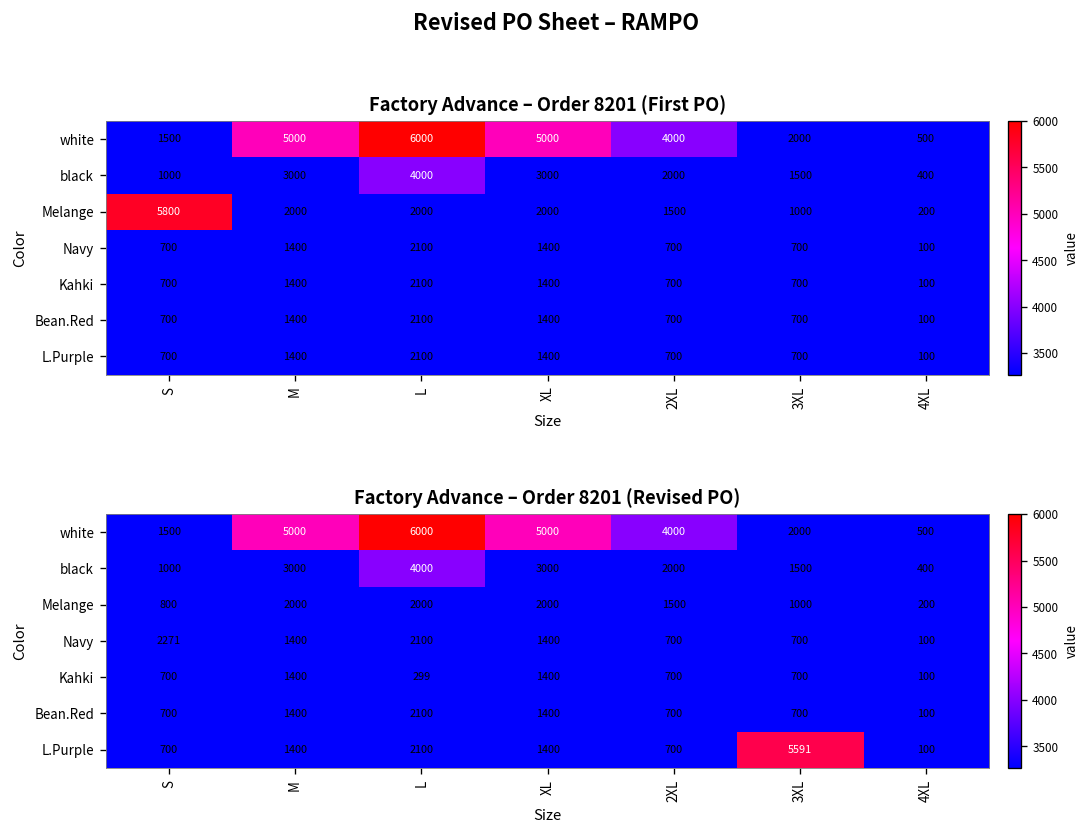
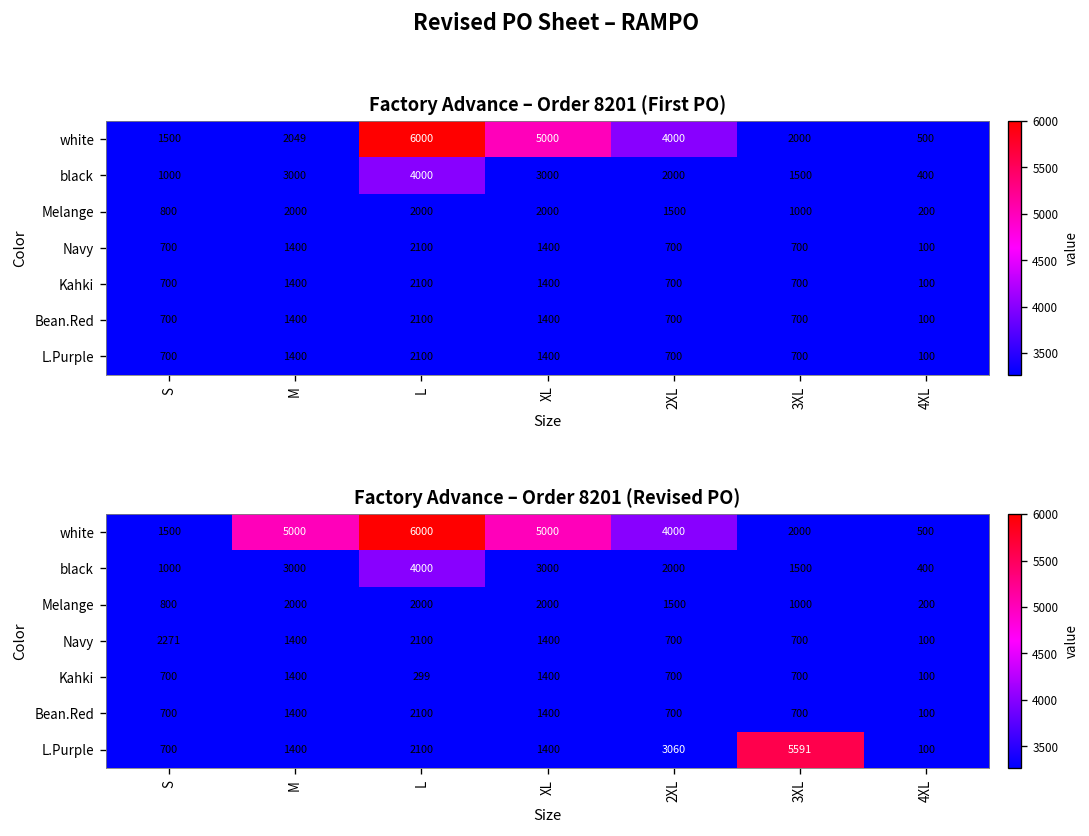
  {
    "Factory Advance – Order 8201 (First PO)": {
      "white": {
        "S": 1500,
-       "M": 5000,
+       "M": 2049,
        "L": 6000,
        "XL": 5000,
        "2XL": 4000,
        "3XL": 2000,
        "4XL": 500
      },
      "black": {
        "S": 1000,
        "M": 3000,
        "L": 4000,
        "XL": 3000,
        "2XL": 2000,
        "3XL": 1500,
        "4XL": 400
      },
      "Melange": {
-       "S": 5800,
+       "S": 800,
        "M": 2000,
        "L": 2000,
        "XL": 2000,
        "2XL": 1500,
        "3XL": 1000,
        "4XL": 200
      },
      "Navy": {
        "S": 700,
        "M": 1400,
        "L": 2100,
        "XL": 1400,
        "2XL": 700,
        "3XL": 700,
        "4XL": 100
      },
      "Kahki": {
        "S": 700,
        "M": 1400,
        "L": 2100,
        "XL": 1400,
        "2XL": 700,
        "3XL": 700,
        "4XL": 100
      },
      "Bean.Red": {
        "S": 700,
        "M": 1400,
        "L": 2100,
        "XL": 1400,
        "2XL": 700,
        "3XL": 700,
        "4XL": 100
      },
      "L.Purple": {
        "S": 700,
        "M": 1400,
        "L": 2100,
        "XL": 1400,
        "2XL": 700,
        "3XL": 700,
        "4XL": 100
      }
    },
    "Factory Advance – Order 8201 (Revised PO)": {
      "white": {
        "S": 1500,
        "M": 5000,
        "L": 6000,
        "XL": 5000,
        "2XL": 4000,
        "3XL": 2000,
        "4XL": 500
      },
      "black": {
        "S": 1000,
        "M": 3000,
        "L": 4000,
        "XL": 3000,
        "2XL": 2000,
        "3XL": 1500,
        "4XL": 400
      },
      "Melange": {
        "S": 800,
        "M": 2000,
        "L": 2000,
        "XL": 2000,
        "2XL": 1500,
        "3XL": 1000,
        "4XL": 200
      },
      "Navy": {
        "S": 2271,
        "M": 1400,
        "L": 2100,
        "XL": 1400,
        "2XL": 700,
        "3XL": 700,
        "4XL": 100
      },
      "Kahki": {
        "S": 700,
        "M": 1400,
        "L": 299,
        "XL": 1400,
        "2XL": 700,
        "3XL": 700,
        "4XL": 100
      },
      "Bean.Red": {
        "S": 700,
        "M": 1400,
        "L": 2100,
        "XL": 1400,
        "2XL": 700,
        "3XL": 700,
        "4XL": 100
      },
      "L.Purple": {
        "S": 700,
        "M": 1400,
        "L": 2100,
        "XL": 1400,
-       "2XL": 700,
+       "2XL": 3060,
        "3XL": 5591,
        "4XL": 100
      }
    }
  }
